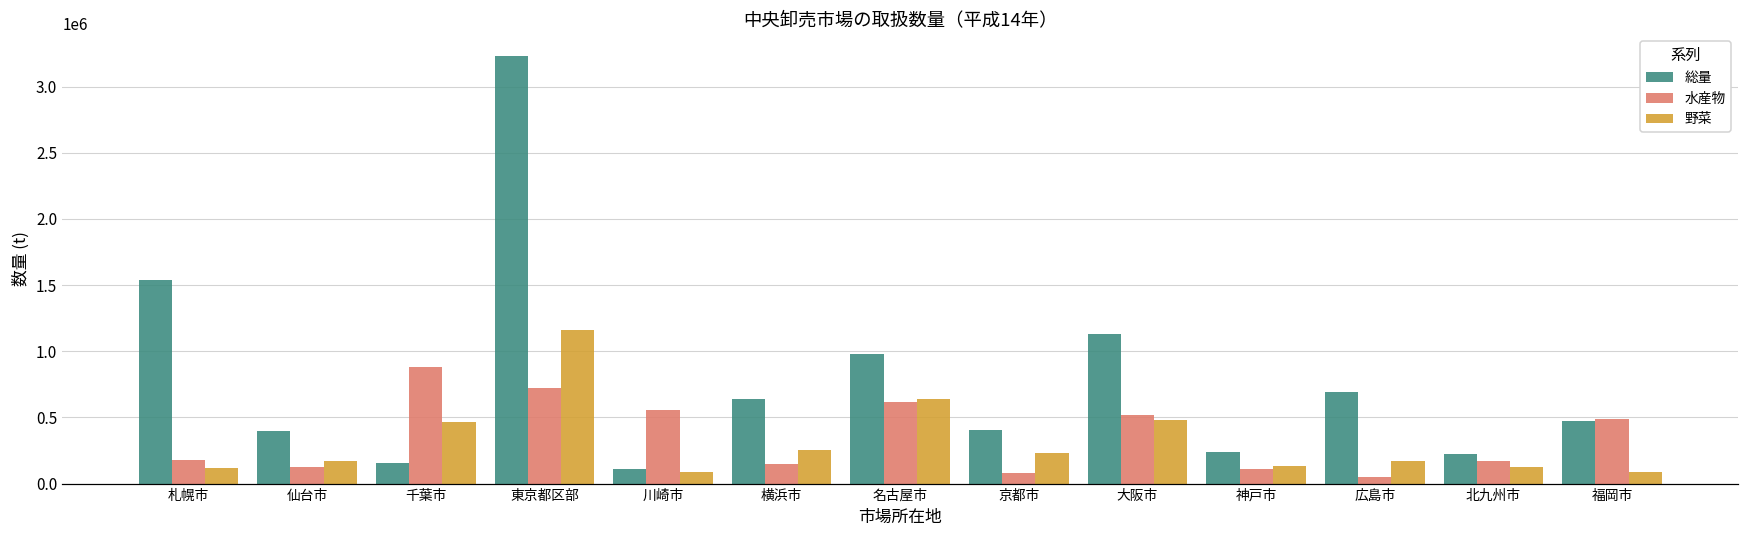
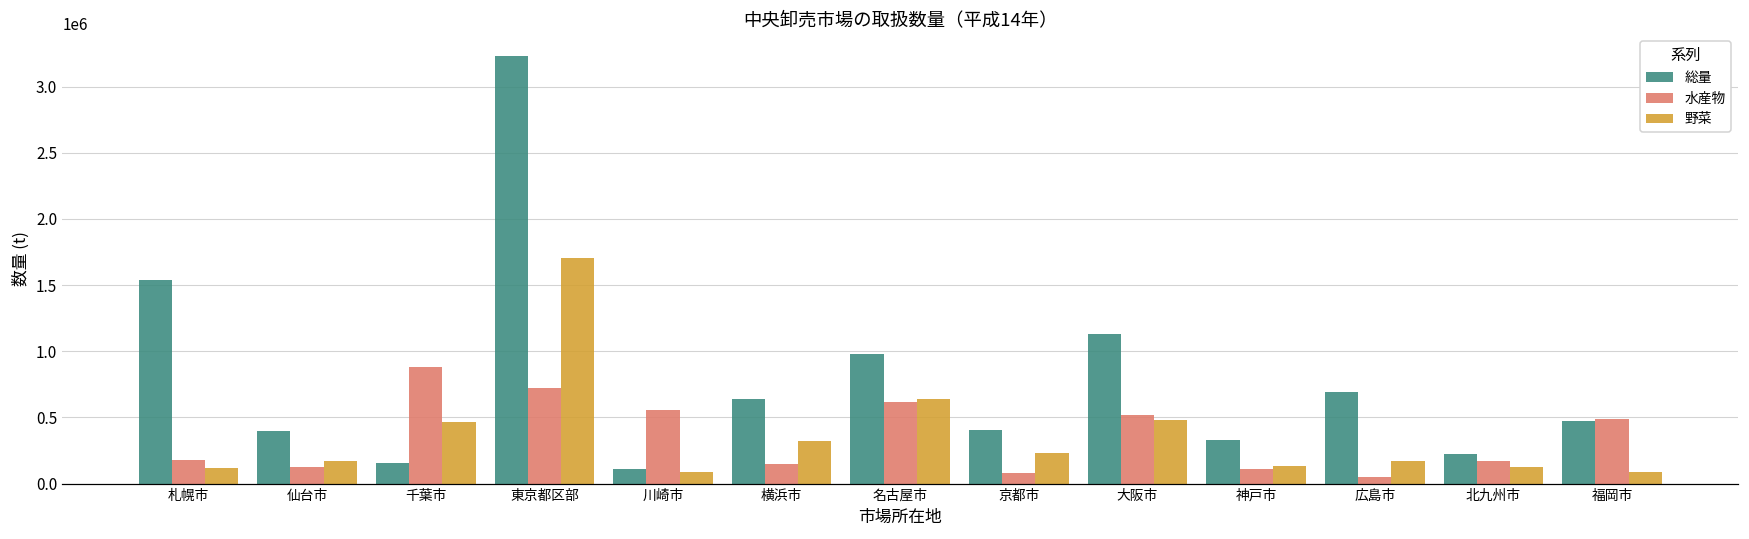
  {
    "総量": {
      "札幌市": 1540000,
      "仙台市": 400000,
      "千葉市": 150000,
      "東京都区部": 3230000,
      "川崎市": 110000,
      "横浜市": 640000,
      "名古屋市": 980000,
      "京都市": 410000,
      "大阪市": 1130000,
-     "神戸市": 240000,
+     "神戸市": 330000,
      "広島市": 690000,
      "北九州市": 220000,
      "福岡市": 470000
    },
    "水産物": {
      "札幌市": 170000,
      "仙台市": 130000,
      "千葉市": 880000,
      "東京都区部": 720000,
      "川崎市": 550000,
      "横浜市": 150000,
      "名古屋市": 620000,
      "京都市": 80000,
      "大阪市": 520000,
      "神戸市": 110000,
      "広島市": 50000,
      "北九州市": 170000,
      "福岡市": 490000
    },
    "野菜": {
      "札幌市": 120000,
      "仙台市": 170000,
      "千葉市": 470000,
-     "東京都区部": 1160000,
+     "東京都区部": 1710000,
      "川崎市": 90000,
-     "横浜市": 250000,
+     "横浜市": 320000,
      "名古屋市": 640000,
      "京都市": 230000,
      "大阪市": 480000,
      "神戸市": 130000,
      "広島市": 170000,
      "北九州市": 120000,
      "福岡市": 90000
    }
  }
